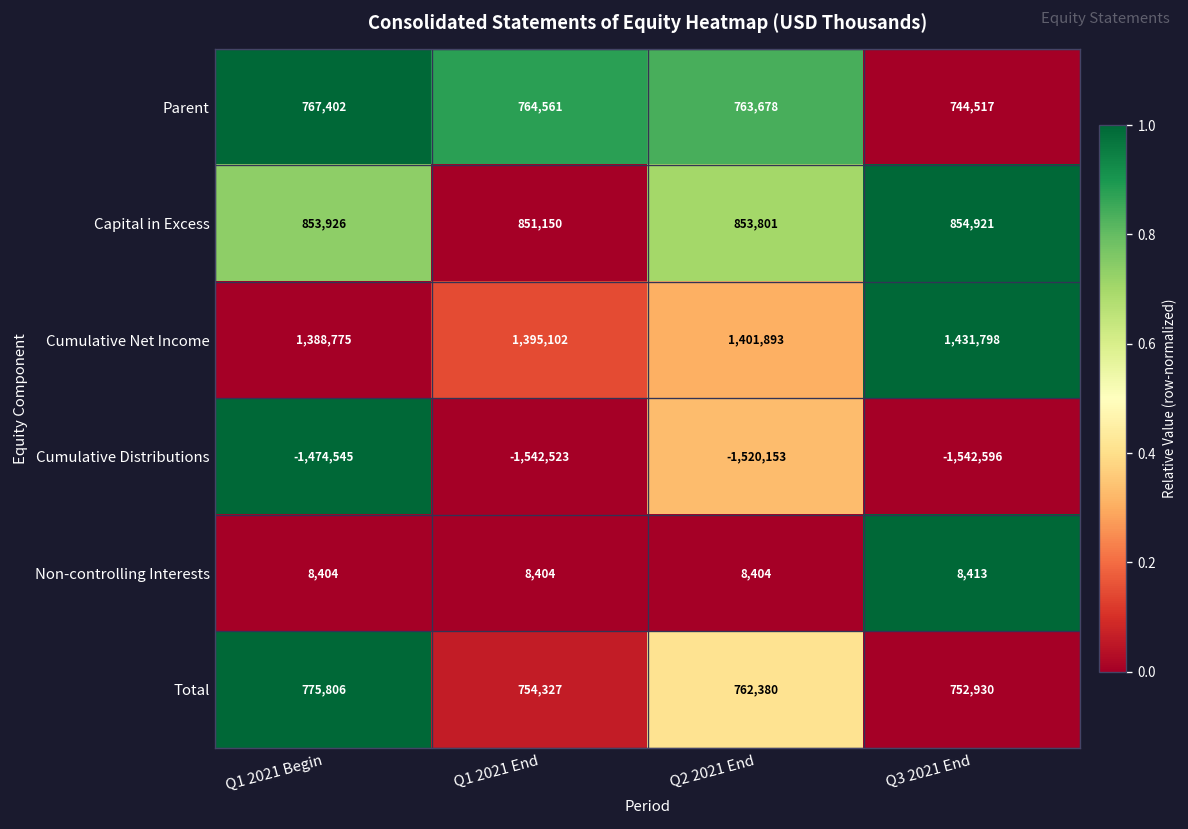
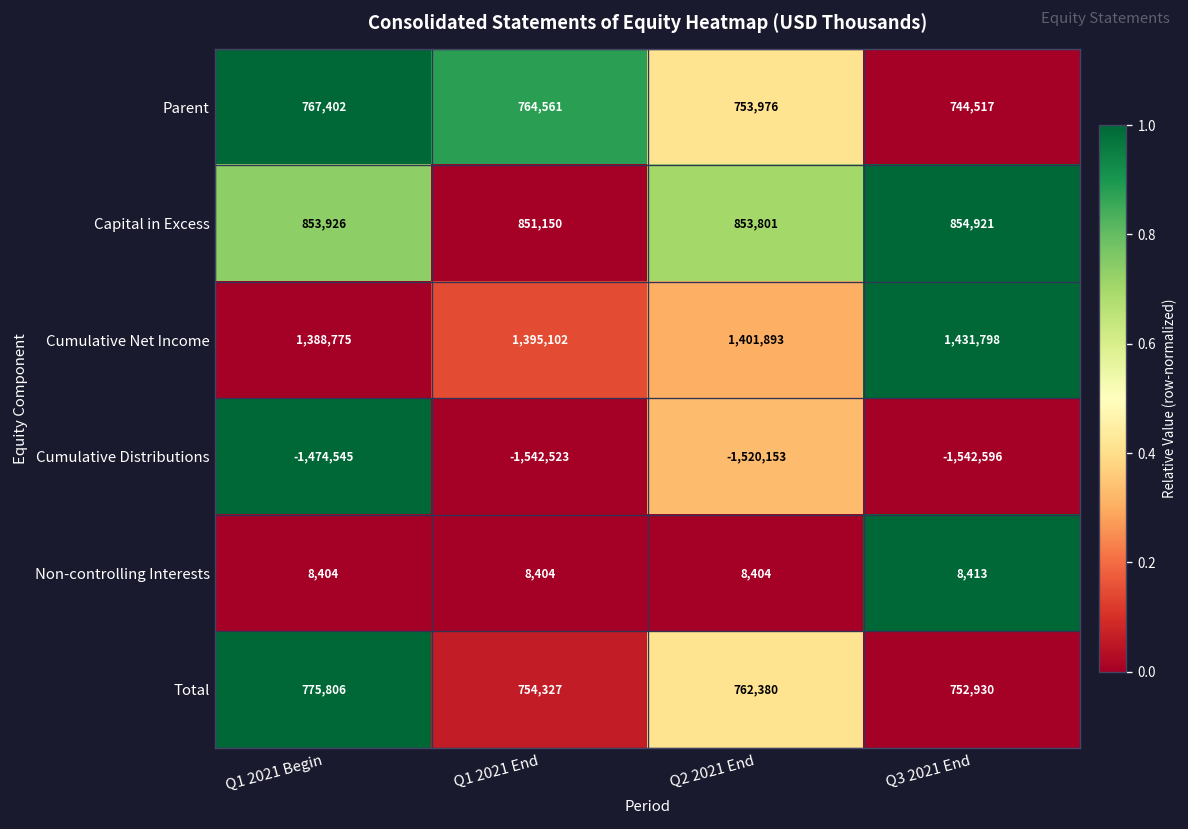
  {
    "Parent": {
      "Q1 2021 Begin": "767,402",
      "Q1 2021 End": "764,561",
-     "Q2 2021 End": "763,678",
+     "Q2 2021 End": "753,976",
      "Q3 2021 End": "744,517"
    },
    "Capital in Excess": {
      "Q1 2021 Begin": "853,926",
      "Q1 2021 End": "851,150",
      "Q2 2021 End": "853,801",
      "Q3 2021 End": "854,921"
    },
    "Cumulative Net Income": {
      "Q1 2021 Begin": "1,388,775",
      "Q1 2021 End": "1,395,102",
      "Q2 2021 End": "1,401,893",
      "Q3 2021 End": "1,431,798"
    },
    "Cumulative Distributions": {
      "Q1 2021 Begin": "-1,474,545",
      "Q1 2021 End": "-1,542,523",
      "Q2 2021 End": "-1,520,153",
      "Q3 2021 End": "-1,542,596"
    },
    "Non-controlling Interests": {
      "Q1 2021 Begin": "8,404",
      "Q1 2021 End": "8,404",
      "Q2 2021 End": "8,404",
      "Q3 2021 End": "8,413"
    },
    "Total": {
      "Q1 2021 Begin": "775,806",
      "Q1 2021 End": "754,327",
      "Q2 2021 End": "762,380",
      "Q3 2021 End": "752,930"
    }
  }
